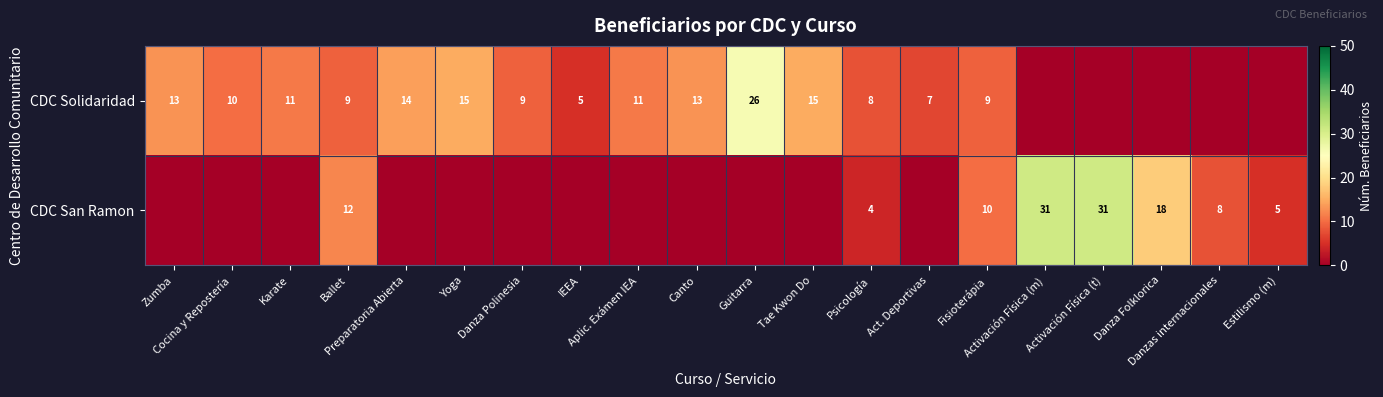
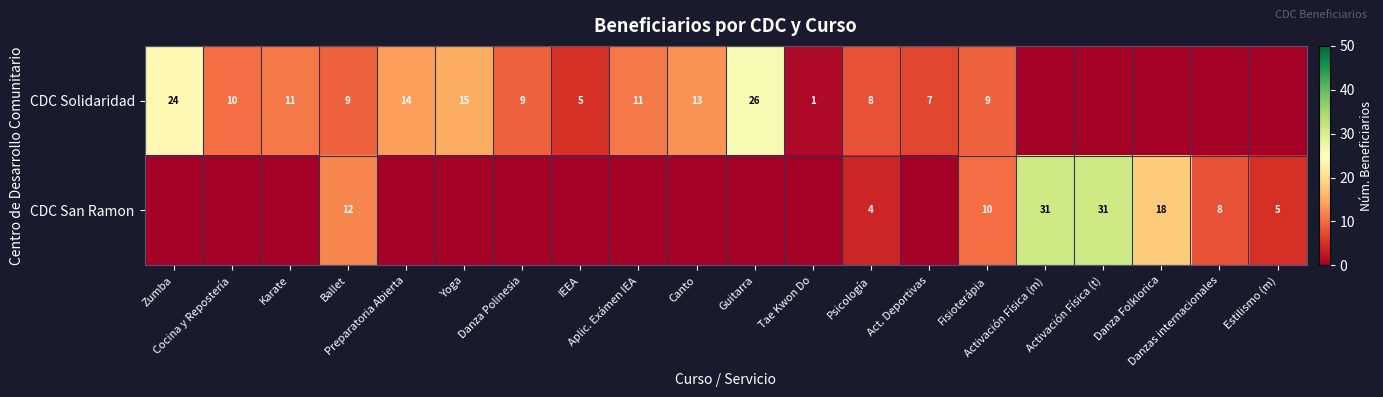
  {
    "CDC Solidaridad": {
-     "Zumba": 13,
+     "Zumba": 24,
      "Cocina y Repostería": 10,
      "Karate": 11,
      "Ballet": 9,
      "Preparatoria Abierta": 14,
      "Yoga": 15,
      "Danza Polinesia": 9,
      "IEEA": 5,
      "Aplic. Exámen IEA": 11,
      "Canto": 13,
      "Guitarra": 26,
-     "Tae Kwon Do": 15,
+     "Tae Kwon Do": 1,
      "Psicología": 8,
      "Act. Deportivas": 7,
      "Fisioterápia": 9
    },
    "CDC San Ramon": {
      "Ballet": 12,
      "Psicología": 4,
      "Fisioterápia": 10,
      "Activación Física (m)": 31,
      "Activación Física (t)": 31,
      "Danza Folklorica": 18,
      "Danzas internacionales": 8,
      "Estilismo (m)": 5
    }
  }
